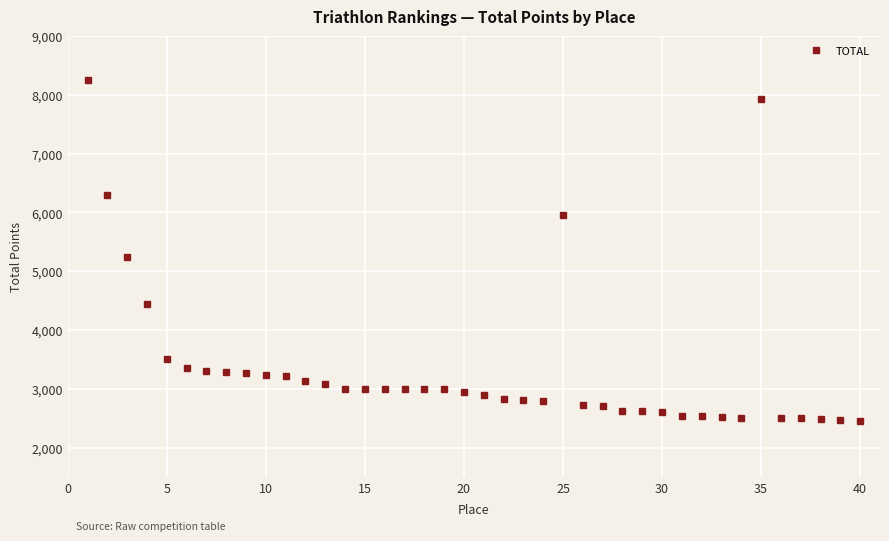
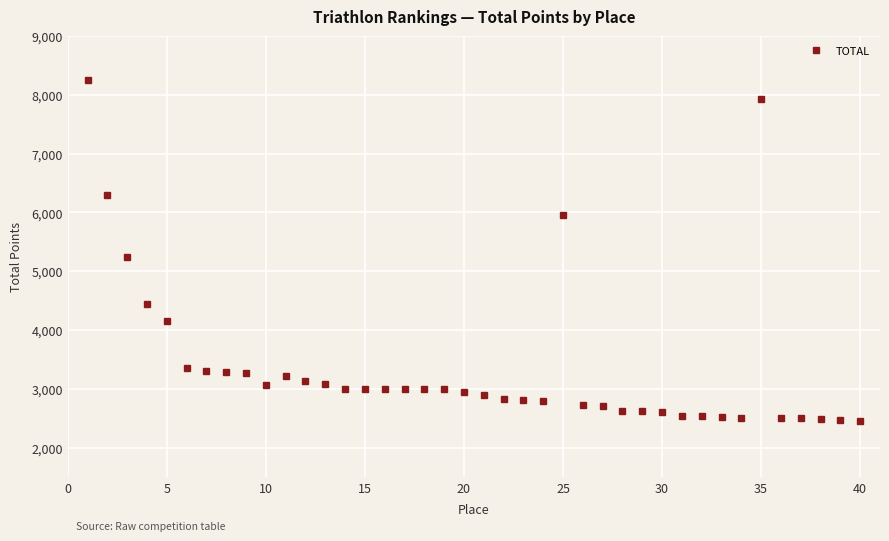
  {
-   "5": "3,500",
-   "10": "3,200",
+   "5": "4,200",
+   "10": "3,100",
    "15": "3,000",
    "20": "3,000",
    "25": "6,000",
    "30": "2,600",
    "35": "7,900",
    "40": "2,500"
  }
